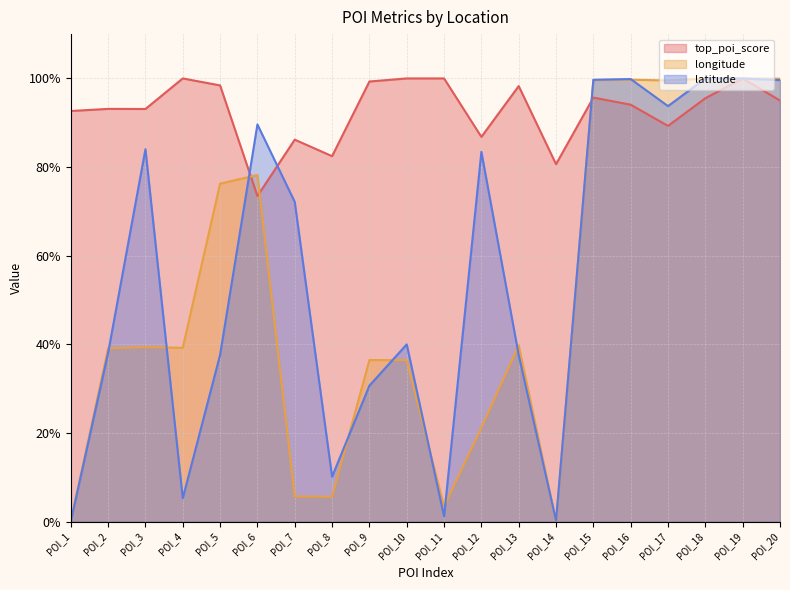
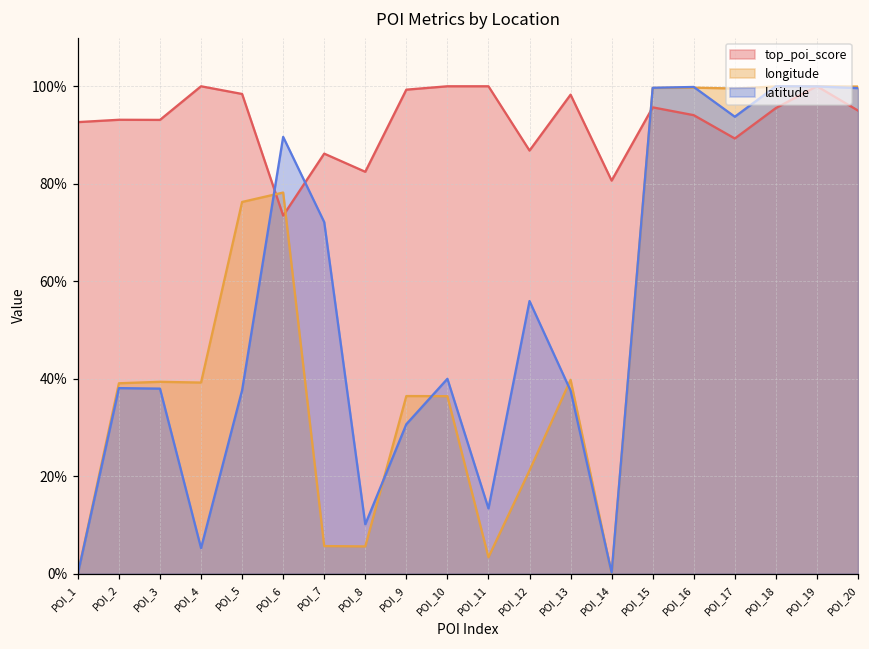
  {
    "latitude": {
      "POI_2": "38%",
-     "POI_3": "84%",
+     "POI_3": "38%",
      "POI_4": "5%",
      "POI_5": "38%",
      "POI_6": "90%",
      "POI_7": "72%",
      "POI_8": "10%",
      "POI_9": "31%",
      "POI_10": "40%",
-     "POI_11": "1%",
-     "POI_12": "83%",
+     "POI_11": "13%",
+     "POI_12": "56%",
      "POI_13": "38%",
      "POI_17": "94%"
    }
  }
